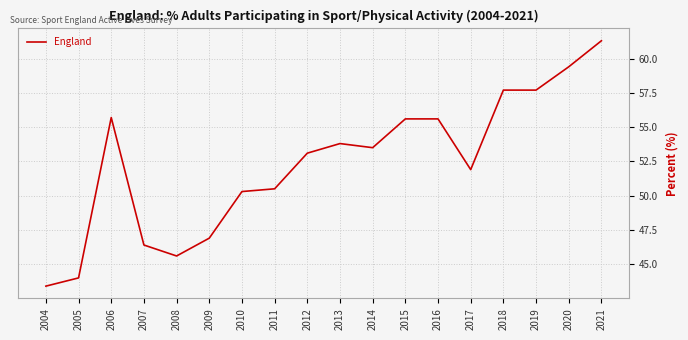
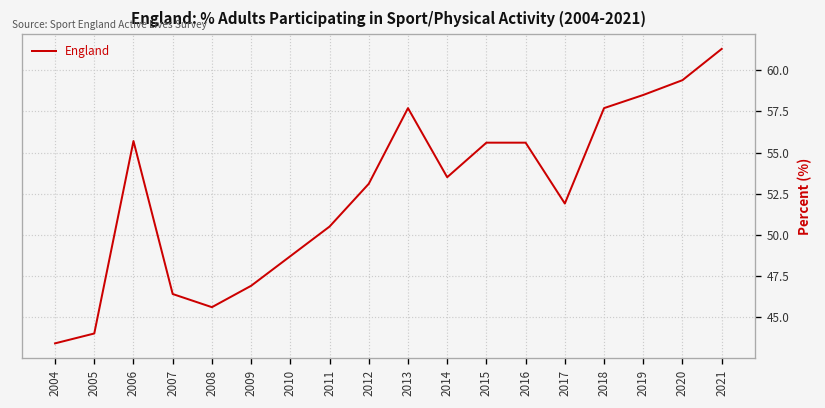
  {
    "2004": 43.4,
    "2005": 44.0,
    "2006": 55.7,
    "2007": 46.4,
    "2008": 45.6,
    "2009": 46.9,
-   "2010": 50.3,
+   "2010": 48.7,
    "2011": 50.5,
    "2012": 53.1,
-   "2013": 53.8,
+   "2013": 57.7,
    "2014": 53.5,
    "2015": 55.6,
    "2016": 55.6,
    "2017": 51.9,
    "2018": 57.7,
-   "2019": 57.7,
+   "2019": 58.5,
    "2020": 59.4,
    "2021": 61.3
  }
